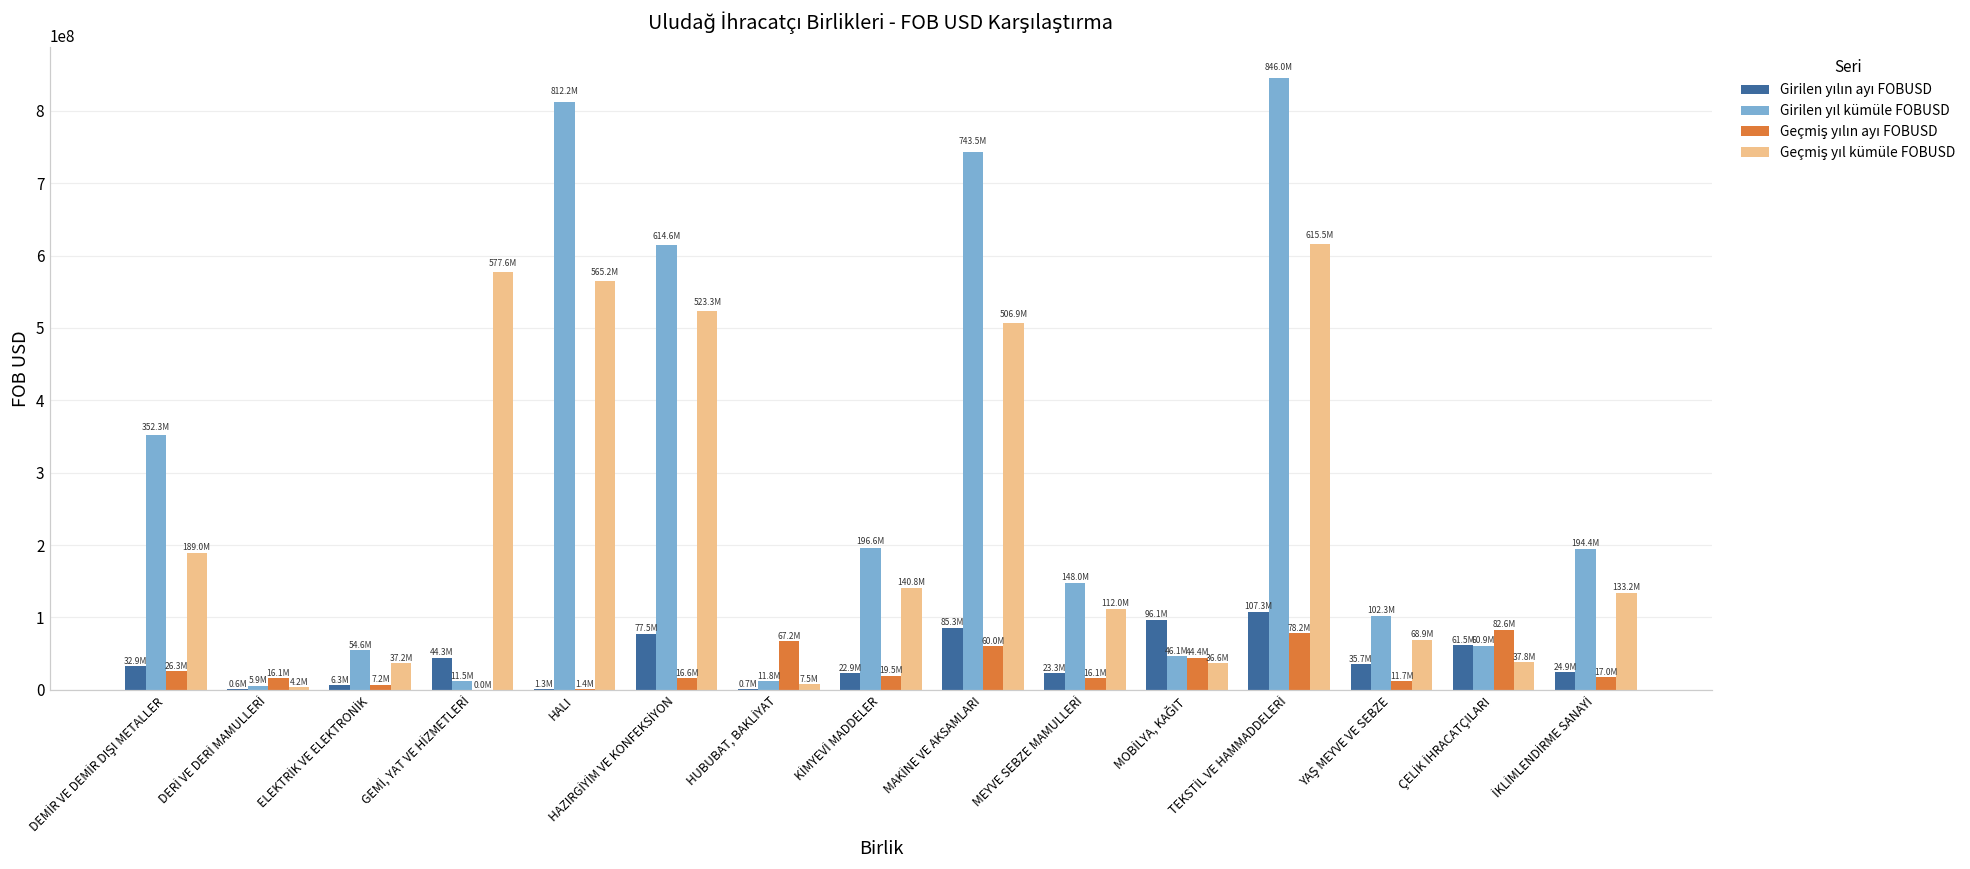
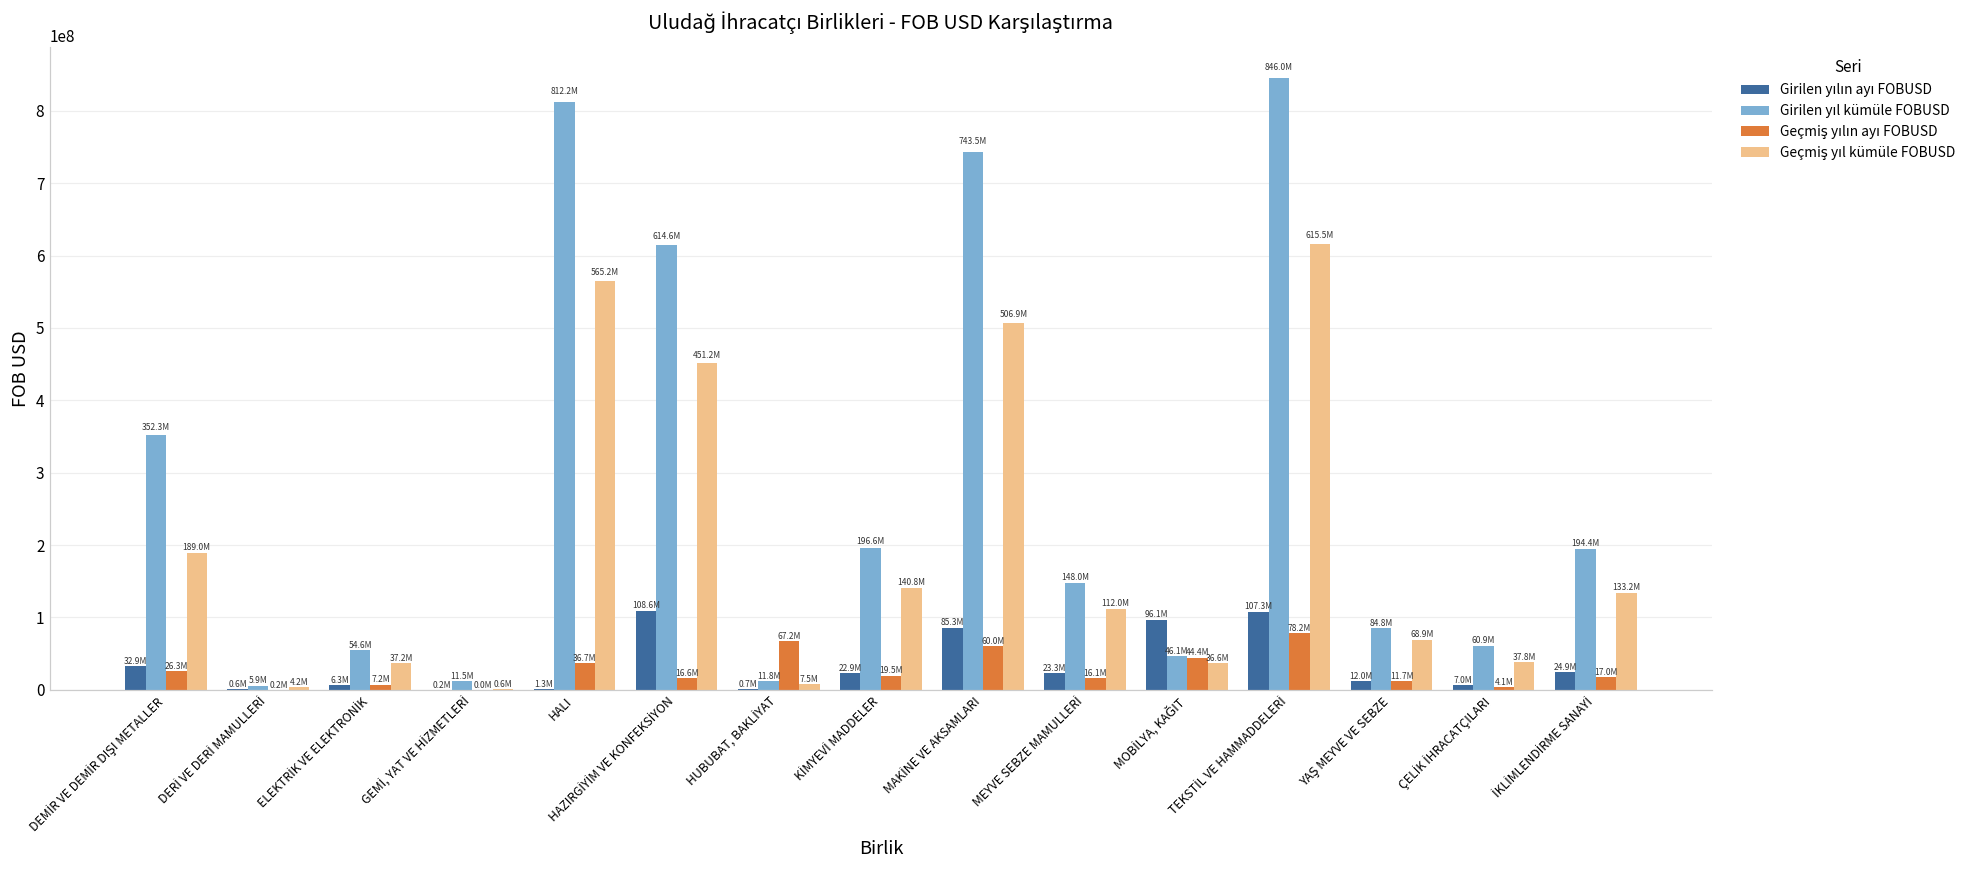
  {
    "Girilen yılın ayı FOBUSD": {
      "DEMİR VE DEMİR DIŞI METALLER": "32.9M",
      "DERİ VE DERİ MAMULLERİ": "0.6M",
      "ELEKTRİK VE ELEKTRONİK": "6.3M",
-     "GEMİ, YAT VE HİZMETLERİ": "44.3M",
+     "GEMİ, YAT VE HİZMETLERİ": "0.2M",
      "HALI": "1.3M",
-     "HAZIRGİYİM VE KONFEKSİYON": "77.5M",
+     "HAZIRGİYİM VE KONFEKSİYON": "108.6M",
      "HUBUBAT, BAKLİYAT": "0.7M",
      "KİMYEVİ MADDELER": "22.9M",
      "MAKİNE VE AKSAMLARI": "85.3M",
      "MEYVE SEBZE MAMULLERİ": "23.3M",
      "MOBİLYA, KAĞIT": "96.1M",
      "TEKSTİL VE HAMMADDELERİ": "107.3M",
-     "YAŞ MEYVE VE SEBZE": "35.7M",
-     "ÇELİK İHRACATÇILARI": "61.5M",
+     "YAŞ MEYVE VE SEBZE": "12.0M",
+     "ÇELİK İHRACATÇILARI": "7.0M",
      "İKLİMLENDİRME SANAYİ": "24.9M"
    },
    "Girilen yıl kümüle FOBUSD": {
      "DEMİR VE DEMİR DIŞI METALLER": "352.3M",
      "DERİ VE DERİ MAMULLERİ": "5.9M",
      "ELEKTRİK VE ELEKTRONİK": "54.6M",
      "GEMİ, YAT VE HİZMETLERİ": "11.5M",
      "HALI": "812.2M",
      "HAZIRGİYİM VE KONFEKSİYON": "614.6M",
      "HUBUBAT, BAKLİYAT": "11.8M",
      "KİMYEVİ MADDELER": "196.6M",
      "MAKİNE VE AKSAMLARI": "743.5M",
      "MEYVE SEBZE MAMULLERİ": "148.0M",
      "MOBİLYA, KAĞIT": "46.1M",
      "TEKSTİL VE HAMMADDELERİ": "846.0M",
-     "YAŞ MEYVE VE SEBZE": "102.3M",
+     "YAŞ MEYVE VE SEBZE": "84.8M",
      "ÇELİK İHRACATÇILARI": "60.9M",
      "İKLİMLENDİRME SANAYİ": "194.4M"
    },
    "Geçmiş yılın ayı FOBUSD": {
      "DEMİR VE DEMİR DIŞI METALLER": "26.3M",
-     "DERİ VE DERİ MAMULLERİ": "16.1M",
+     "DERİ VE DERİ MAMULLERİ": "0.2M",
      "ELEKTRİK VE ELEKTRONİK": "7.2M",
-     "HALI": "1.4M",
+     "HALI": "36.7M",
      "HAZIRGİYİM VE KONFEKSİYON": "16.6M",
      "HUBUBAT, BAKLİYAT": "67.2M",
      "KİMYEVİ MADDELER": "19.5M",
      "MAKİNE VE AKSAMLARI": "60.0M",
      "MEYVE SEBZE MAMULLERİ": "16.1M",
      "MOBİLYA, KAĞIT": "44.4M",
      "TEKSTİL VE HAMMADDELERİ": "78.2M",
      "YAŞ MEYVE VE SEBZE": "11.7M",
-     "ÇELİK İHRACATÇILARI": "82.6M",
+     "ÇELİK İHRACATÇILARI": "4.1M",
      "İKLİMLENDİRME SANAYİ": "17.0M"
    },
    "Geçmiş yıl kümüle FOBUSD": {
      "DEMİR VE DEMİR DIŞI METALLER": "189.0M",
      "DERİ VE DERİ MAMULLERİ": "4.2M",
      "ELEKTRİK VE ELEKTRONİK": "37.2M",
-     "GEMİ, YAT VE HİZMETLERİ": "577.6M",
+     "GEMİ, YAT VE HİZMETLERİ": "0.6M",
      "HALI": "565.2M",
-     "HAZIRGİYİM VE KONFEKSİYON": "523.3M",
+     "HAZIRGİYİM VE KONFEKSİYON": "451.2M",
      "HUBUBAT, BAKLİYAT": "7.5M",
      "KİMYEVİ MADDELER": "140.8M",
      "MAKİNE VE AKSAMLARI": "506.9M",
      "MEYVE SEBZE MAMULLERİ": "112.0M",
      "MOBİLYA, KAĞIT": "36.6M",
      "TEKSTİL VE HAMMADDELERİ": "615.5M",
      "YAŞ MEYVE VE SEBZE": "68.9M",
      "ÇELİK İHRACATÇILARI": "37.8M",
      "İKLİMLENDİRME SANAYİ": "133.2M"
    }
  }
